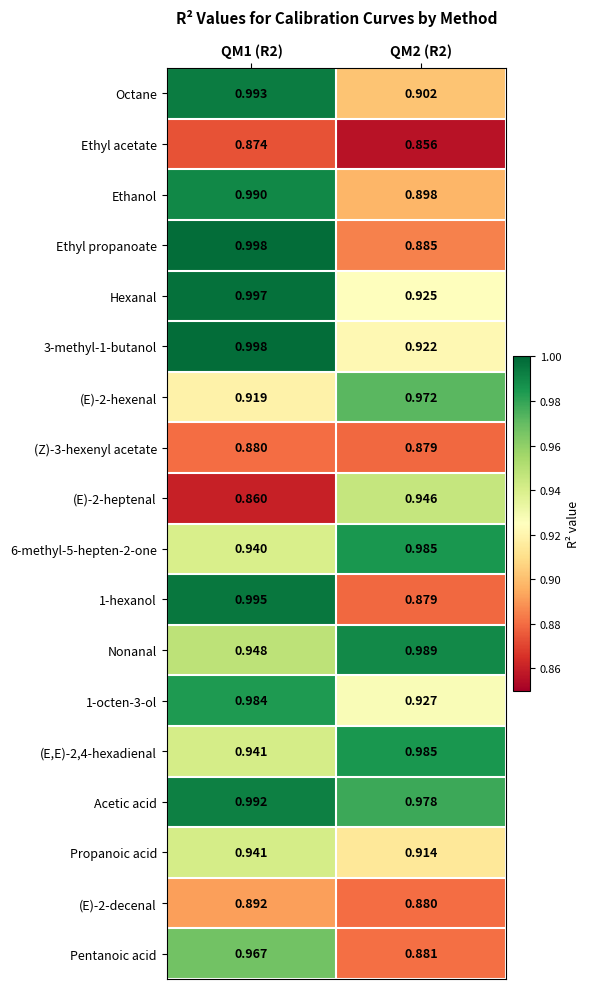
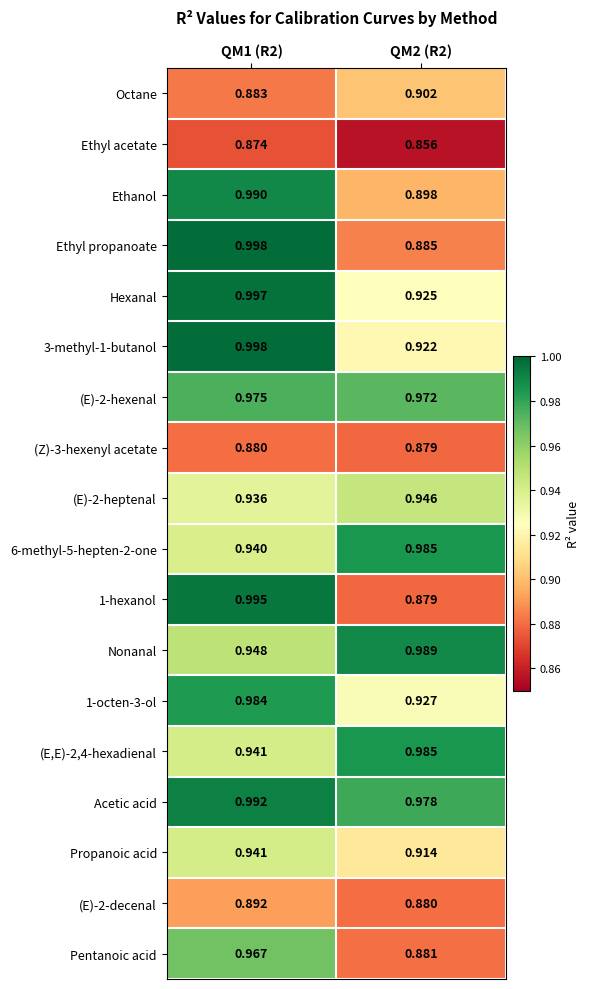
  {
    "Octane": {
-     "QM1 (R2)": 0.993,
+     "QM1 (R2)": 0.883,
      "QM2 (R2)": 0.902
    },
    "Ethyl acetate": {
      "QM1 (R2)": 0.874,
      "QM2 (R2)": 0.856
    },
    "Ethanol": {
      "QM1 (R2)": 0.990,
      "QM2 (R2)": 0.898
    },
    "Ethyl propanoate": {
      "QM1 (R2)": 0.998,
      "QM2 (R2)": 0.885
    },
    "Hexanal": {
      "QM1 (R2)": 0.997,
      "QM2 (R2)": 0.925
    },
    "3-methyl-1-butanol": {
      "QM1 (R2)": 0.998,
      "QM2 (R2)": 0.922
    },
    "(E)-2-hexenal": {
-     "QM1 (R2)": 0.919,
+     "QM1 (R2)": 0.975,
      "QM2 (R2)": 0.972
    },
    "(Z)-3-hexenyl acetate": {
      "QM1 (R2)": 0.880,
      "QM2 (R2)": 0.879
    },
    "(E)-2-heptenal": {
-     "QM1 (R2)": 0.860,
+     "QM1 (R2)": 0.936,
      "QM2 (R2)": 0.946
    },
    "6-methyl-5-hepten-2-one": {
      "QM1 (R2)": 0.940,
      "QM2 (R2)": 0.985
    },
    "1-hexanol": {
      "QM1 (R2)": 0.995,
      "QM2 (R2)": 0.879
    },
    "Nonanal": {
      "QM1 (R2)": 0.948,
      "QM2 (R2)": 0.989
    },
    "1-octen-3-ol": {
      "QM1 (R2)": 0.984,
      "QM2 (R2)": 0.927
    },
    "(E,E)-2,4-hexadienal": {
      "QM1 (R2)": 0.941,
      "QM2 (R2)": 0.985
    },
    "Acetic acid": {
      "QM1 (R2)": 0.992,
      "QM2 (R2)": 0.978
    },
    "Propanoic acid": {
      "QM1 (R2)": 0.941,
      "QM2 (R2)": 0.914
    },
    "(E)-2-decenal": {
      "QM1 (R2)": 0.892,
      "QM2 (R2)": 0.880
    },
    "Pentanoic acid": {
      "QM1 (R2)": 0.967,
      "QM2 (R2)": 0.881
    }
  }
